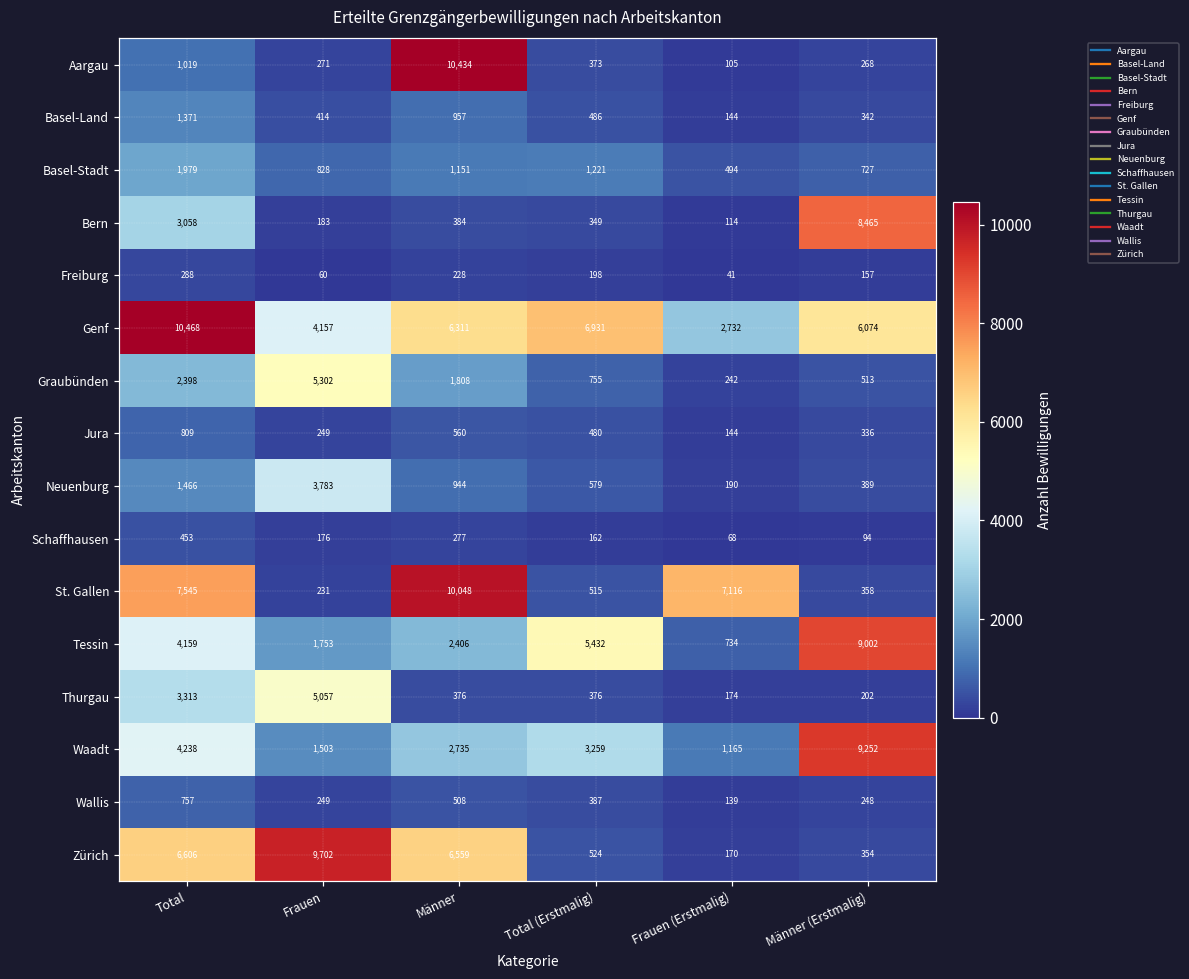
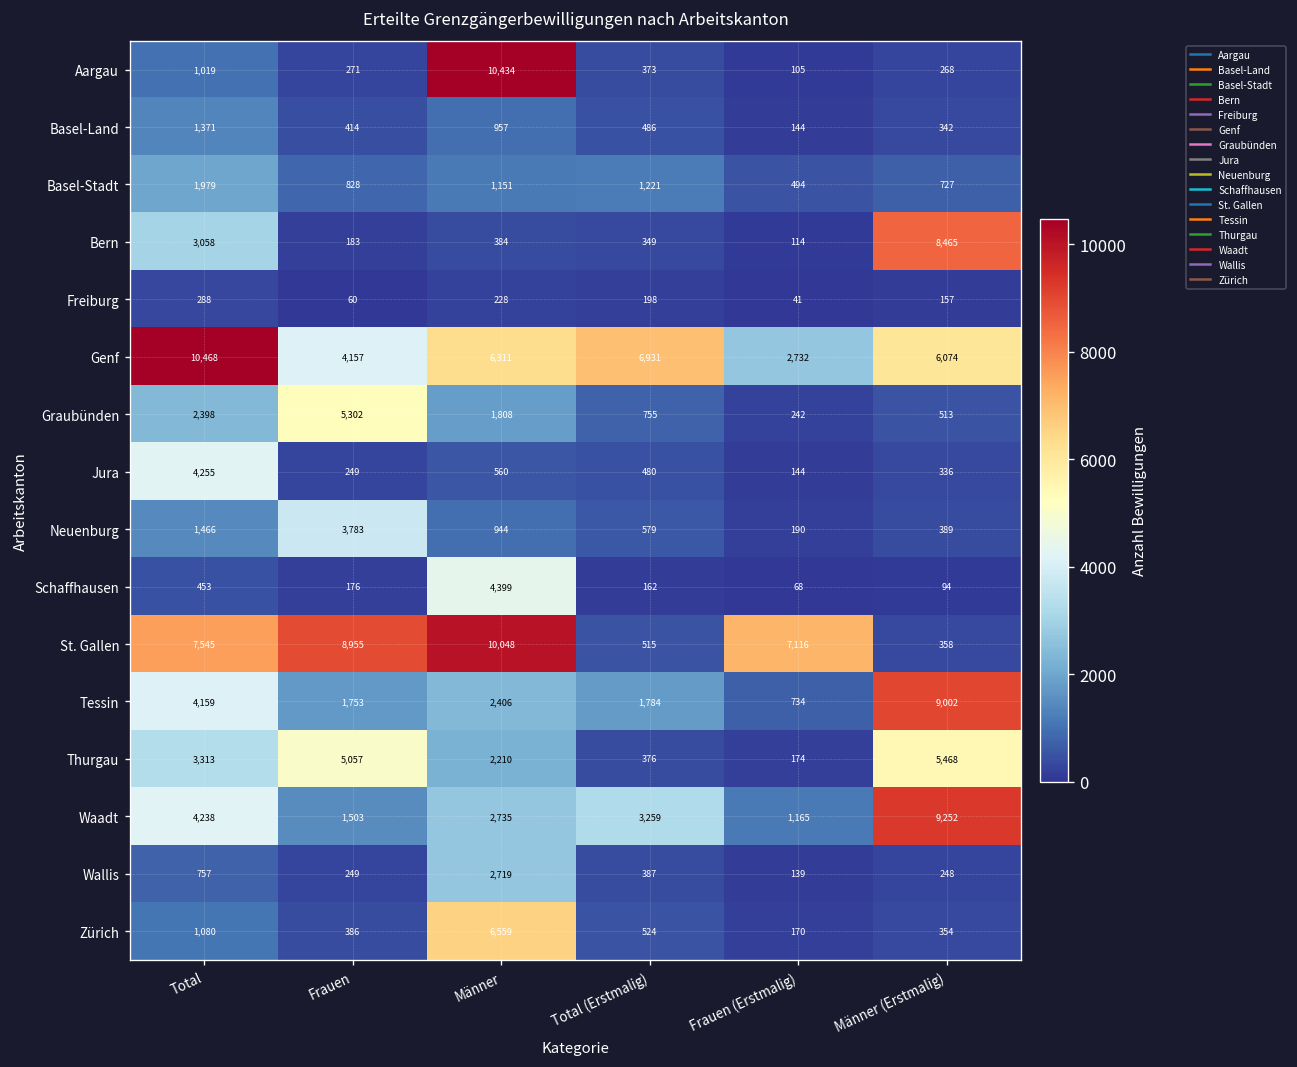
  {
    "Aargau": {
      "Total": "1,019",
      "Frauen": "271",
      "Männer": "10,434",
      "Total (Erstmalig)": "373",
      "Frauen (Erstmalig)": "105",
      "Männer (Erstmalig)": "268"
    },
    "Basel-Land": {
      "Total": "1,371",
      "Frauen": "414",
      "Männer": "957",
      "Total (Erstmalig)": "486",
      "Frauen (Erstmalig)": "144",
      "Männer (Erstmalig)": "342"
    },
    "Basel-Stadt": {
      "Total": "1,979",
      "Frauen": "828",
      "Männer": "1,151",
      "Total (Erstmalig)": "1,221",
      "Frauen (Erstmalig)": "494",
      "Männer (Erstmalig)": "727"
    },
    "Bern": {
      "Total": "3,058",
      "Frauen": "183",
      "Männer": "384",
      "Total (Erstmalig)": "349",
      "Frauen (Erstmalig)": "114",
      "Männer (Erstmalig)": "8,465"
    },
    "Freiburg": {
      "Total": "288",
      "Frauen": "60",
      "Männer": "228",
      "Total (Erstmalig)": "198",
      "Frauen (Erstmalig)": "41",
      "Männer (Erstmalig)": "157"
    },
    "Genf": {
      "Total": "10,468",
      "Frauen": "4,157",
      "Männer": "6,311",
      "Total (Erstmalig)": "6,931",
      "Frauen (Erstmalig)": "2,732",
      "Männer (Erstmalig)": "6,074"
    },
    "Graubünden": {
      "Total": "2,398",
      "Frauen": "5,302",
      "Männer": "1,808",
      "Total (Erstmalig)": "755",
      "Frauen (Erstmalig)": "242",
      "Männer (Erstmalig)": "513"
    },
    "Jura": {
-     "Total": "809",
+     "Total": "4,255",
      "Frauen": "249",
      "Männer": "560",
      "Total (Erstmalig)": "480",
      "Frauen (Erstmalig)": "144",
      "Männer (Erstmalig)": "336"
    },
    "Neuenburg": {
      "Total": "1,466",
      "Frauen": "3,783",
      "Männer": "944",
      "Total (Erstmalig)": "579",
      "Frauen (Erstmalig)": "190",
      "Männer (Erstmalig)": "389"
    },
    "Schaffhausen": {
      "Total": "453",
      "Frauen": "176",
-     "Männer": "277",
+     "Männer": "4,399",
      "Total (Erstmalig)": "162",
      "Frauen (Erstmalig)": "68",
      "Männer (Erstmalig)": "94"
    },
    "St. Gallen": {
      "Total": "7,545",
-     "Frauen": "231",
+     "Frauen": "8,955",
      "Männer": "10,048",
      "Total (Erstmalig)": "515",
      "Frauen (Erstmalig)": "7,116",
      "Männer (Erstmalig)": "358"
    },
    "Tessin": {
      "Total": "4,159",
      "Frauen": "1,753",
      "Männer": "2,406",
-     "Total (Erstmalig)": "5,432",
+     "Total (Erstmalig)": "1,784",
      "Frauen (Erstmalig)": "734",
      "Männer (Erstmalig)": "9,002"
    },
    "Thurgau": {
      "Total": "3,313",
      "Frauen": "5,057",
-     "Männer": "376",
+     "Männer": "2,210",
      "Total (Erstmalig)": "376",
      "Frauen (Erstmalig)": "174",
-     "Männer (Erstmalig)": "202"
+     "Männer (Erstmalig)": "5,468"
    },
    "Waadt": {
      "Total": "4,238",
      "Frauen": "1,503",
      "Männer": "2,735",
      "Total (Erstmalig)": "3,259",
      "Frauen (Erstmalig)": "1,165",
      "Männer (Erstmalig)": "9,252"
    },
    "Wallis": {
      "Total": "757",
      "Frauen": "249",
-     "Männer": "508",
+     "Männer": "2,719",
      "Total (Erstmalig)": "387",
      "Frauen (Erstmalig)": "139",
      "Männer (Erstmalig)": "248"
    },
    "Zürich": {
-     "Total": "6,606",
-     "Frauen": "9,702",
+     "Total": "1,080",
+     "Frauen": "386",
      "Männer": "6,559",
      "Total (Erstmalig)": "524",
      "Frauen (Erstmalig)": "170",
      "Männer (Erstmalig)": "354"
    }
  }
